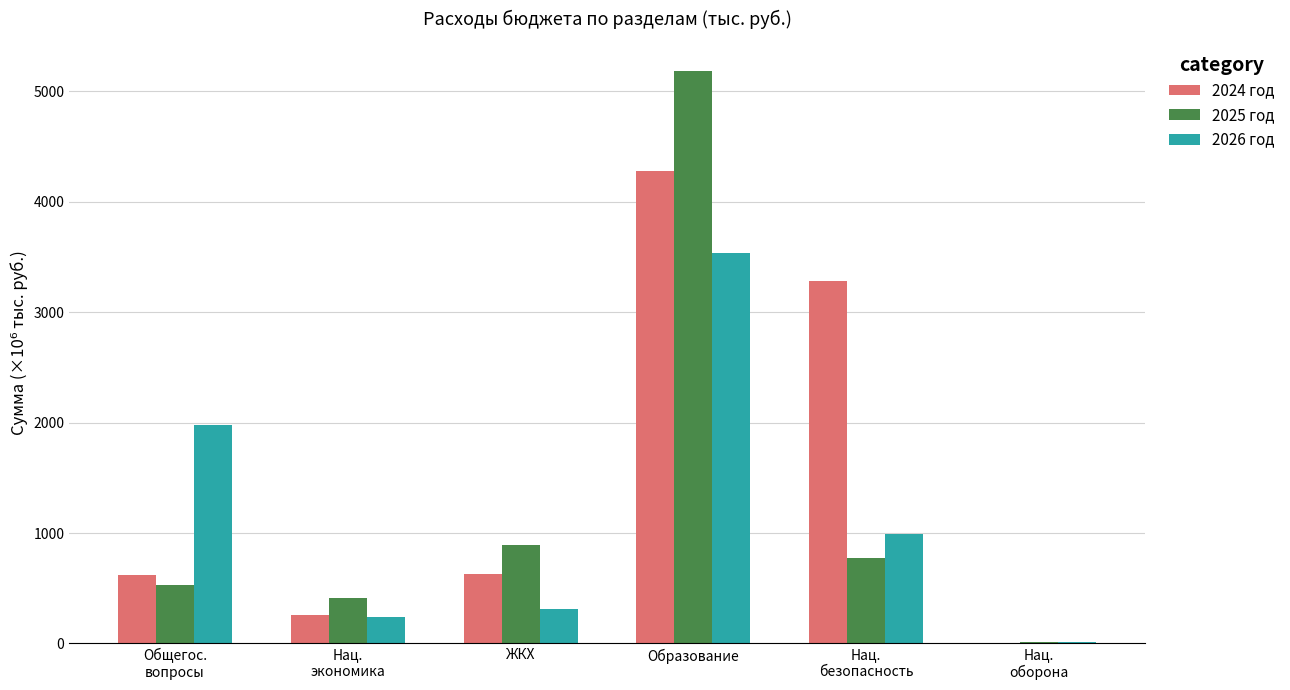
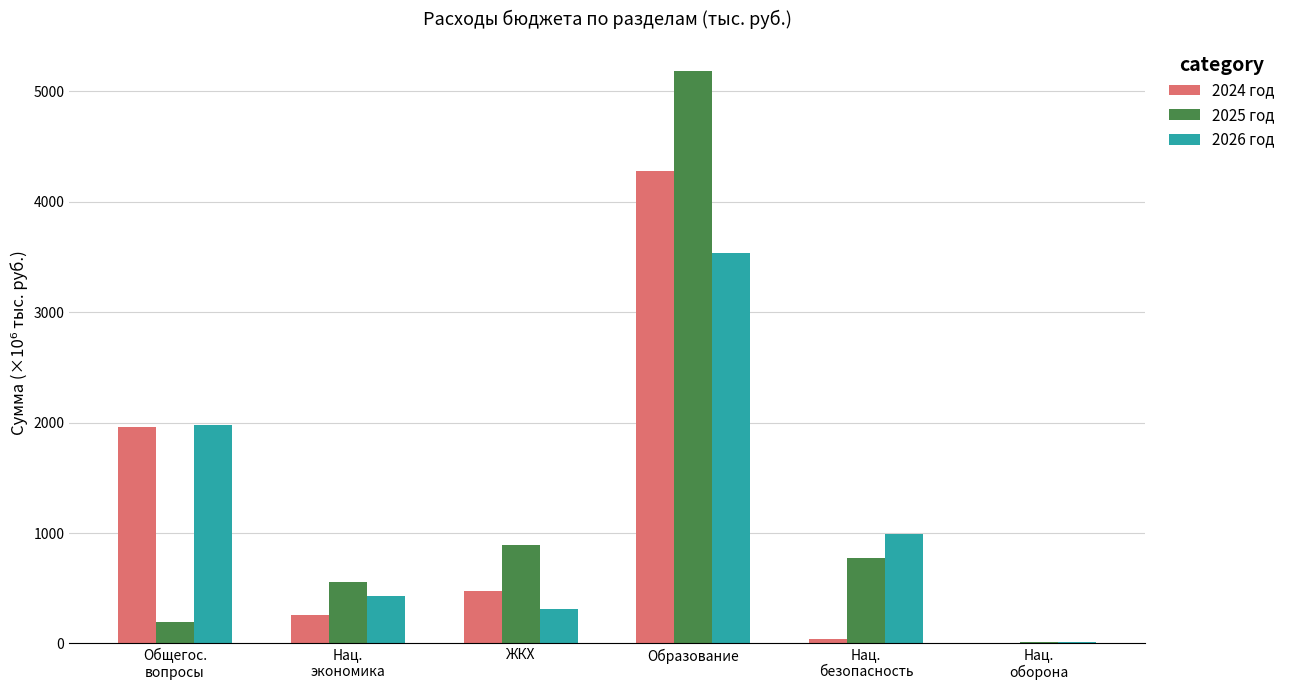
  {
    "2024 год": {
-     "Общегос. вопросы": 620,
+     "Общегос. вопросы": 1960,
      "Нац. экономика": 260,
-     "ЖКХ": 630,
+     "ЖКХ": 480,
      "Образование": 4280,
-     "Нац. безопасность": 3280
+     "Нац. безопасность": 40
    },
    "2025 год": {
-     "Общегос. вопросы": 530,
-     "Нац. экономика": 410,
+     "Общегос. вопросы": 190,
+     "Нац. экономика": 560,
      "ЖКХ": 900,
      "Образование": 5190,
      "Нац. безопасность": 780
    },
    "2026 год": {
      "Общегос. вопросы": 1980,
-     "Нац. экономика": 240,
+     "Нац. экономика": 430,
      "ЖКХ": 310,
      "Образование": 3540,
      "Нац. безопасность": 1000
    }
  }
